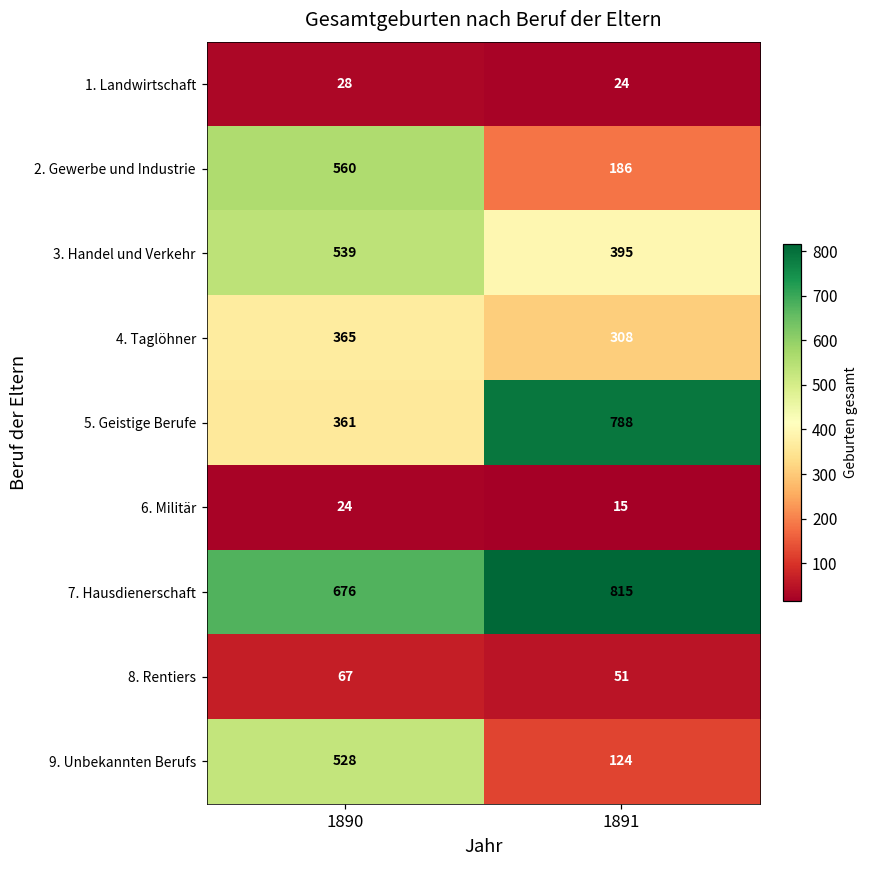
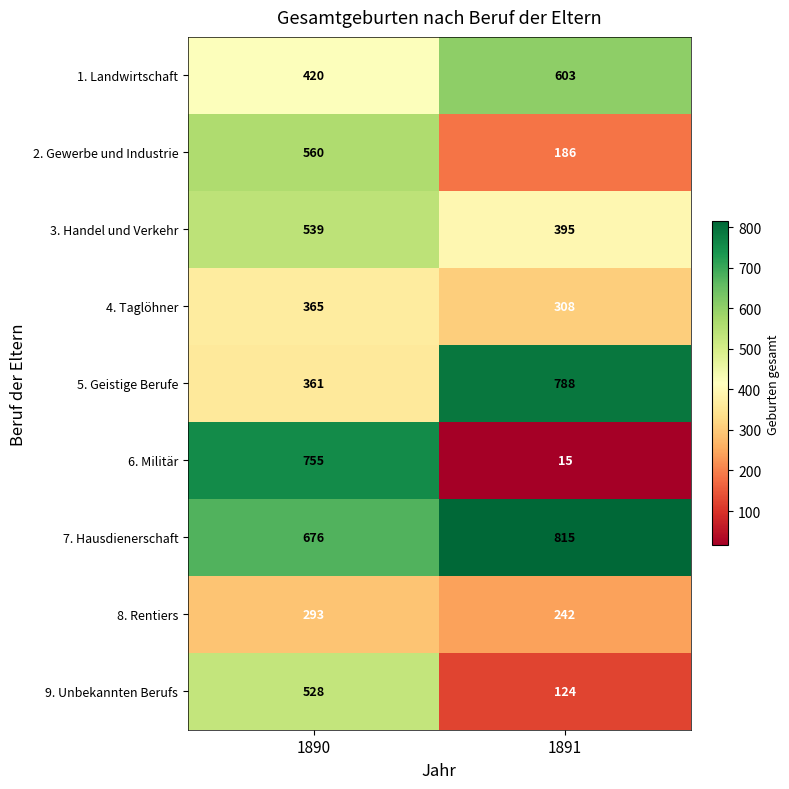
  {
    "1. Landwirtschaft": {
-     "1890": 28,
-     "1891": 24
+     "1890": 420,
+     "1891": 603
    },
    "2. Gewerbe und Industrie": {
      "1890": 560,
      "1891": 186
    },
    "3. Handel und Verkehr": {
      "1890": 539,
      "1891": 395
    },
    "4. Taglöhner": {
      "1890": 365,
      "1891": 308
    },
    "5. Geistige Berufe": {
      "1890": 361,
      "1891": 788
    },
    "6. Militär": {
-     "1890": 24,
+     "1890": 755,
      "1891": 15
    },
    "7. Hausdienerschaft": {
      "1890": 676,
      "1891": 815
    },
    "8. Rentiers": {
-     "1890": 67,
-     "1891": 51
+     "1890": 293,
+     "1891": 242
    },
    "9. Unbekannten Berufs": {
      "1890": 528,
      "1891": 124
    }
  }
